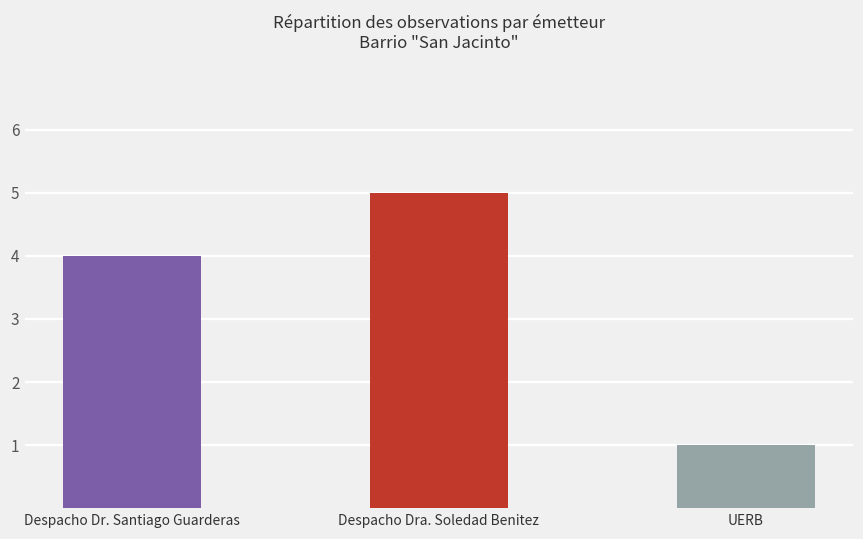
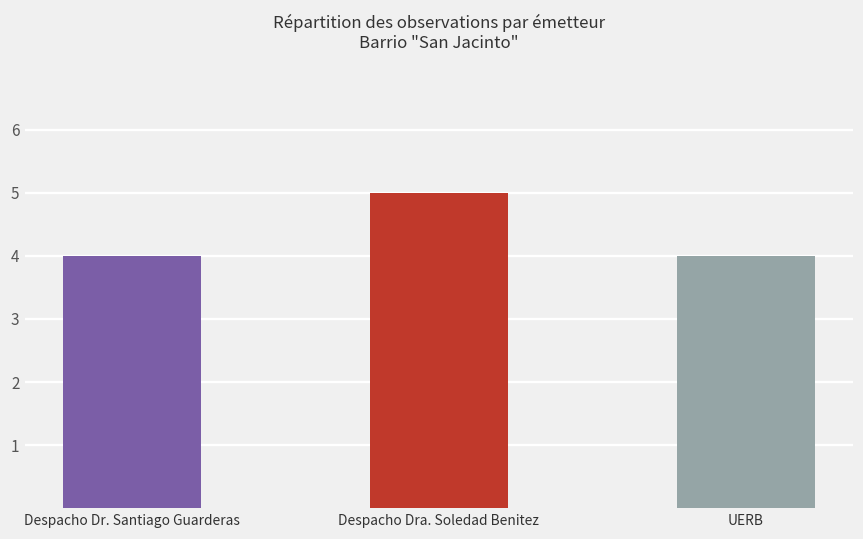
  {
    "Despacho Dr. Santiago Guarderas": 4,
    "Despacho Dra. Soledad Benitez": 5,
-   "UERB": 1
+   "UERB": 4
  }
